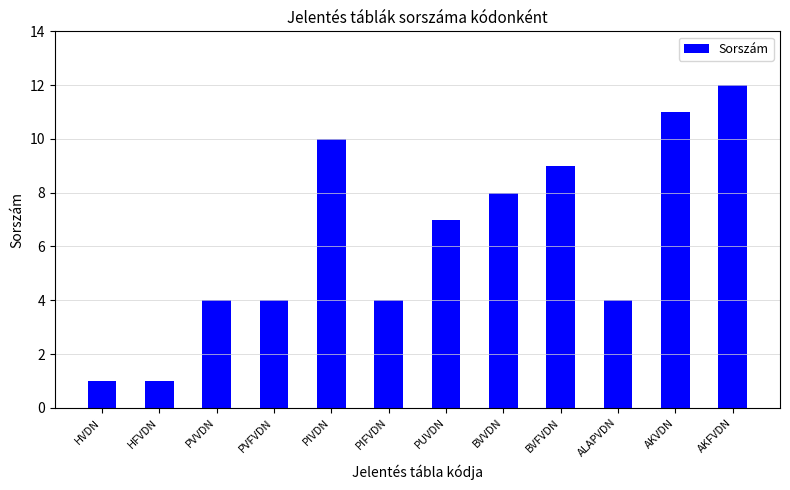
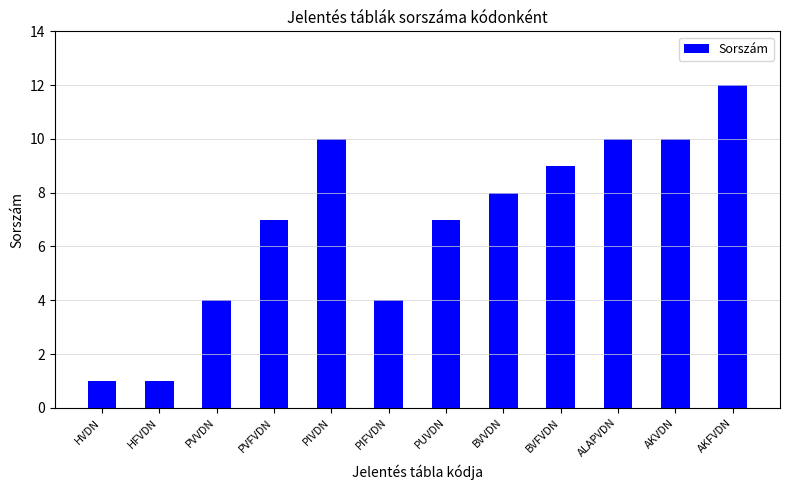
  {
    "HVDN": 1,
    "HFVDN": 1,
    "PVVDN": 4,
-   "PVFVDN": 4,
+   "PVFVDN": 7,
    "PIVDN": 10,
    "PIFVDN": 4,
    "PUVDN": 7,
    "BVVDN": 8,
    "BVFVDN": 9,
-   "ALAPVDN": 4,
-   "AKVDN": 11,
+   "ALAPVDN": 10,
+   "AKVDN": 10,
    "AKFVDN": 12
  }
